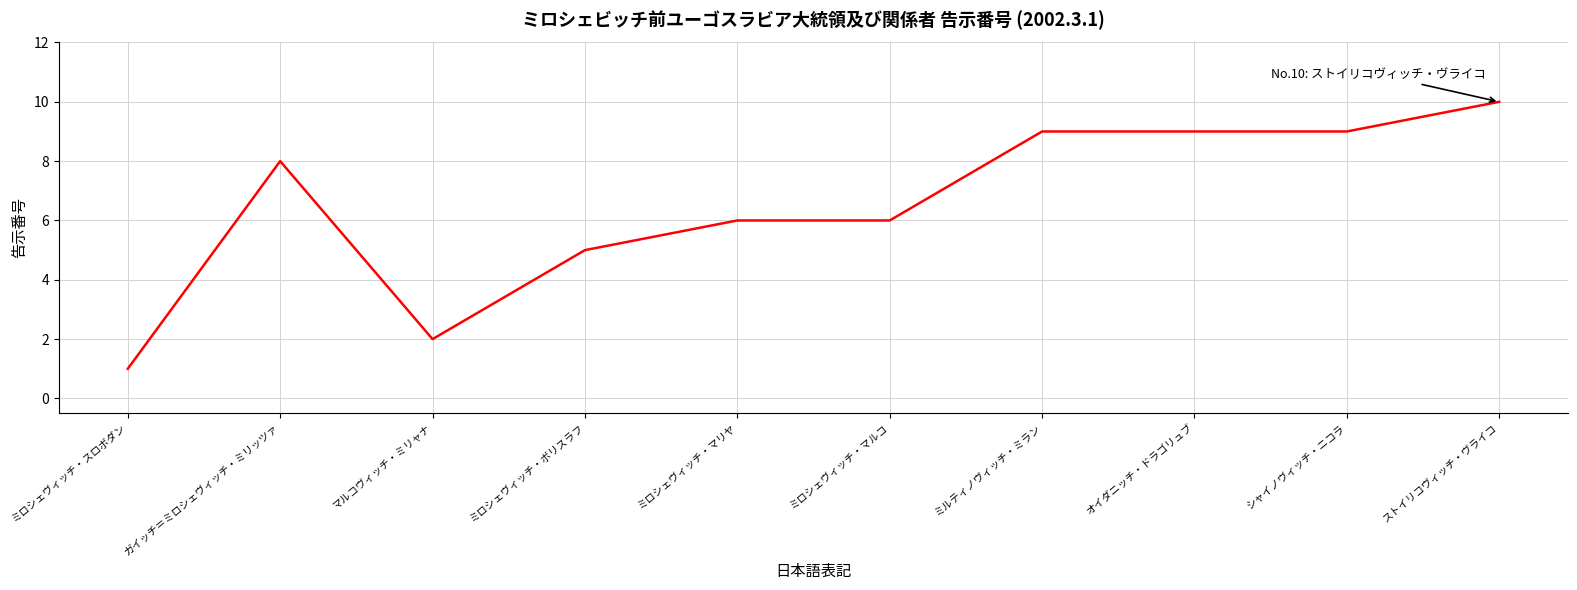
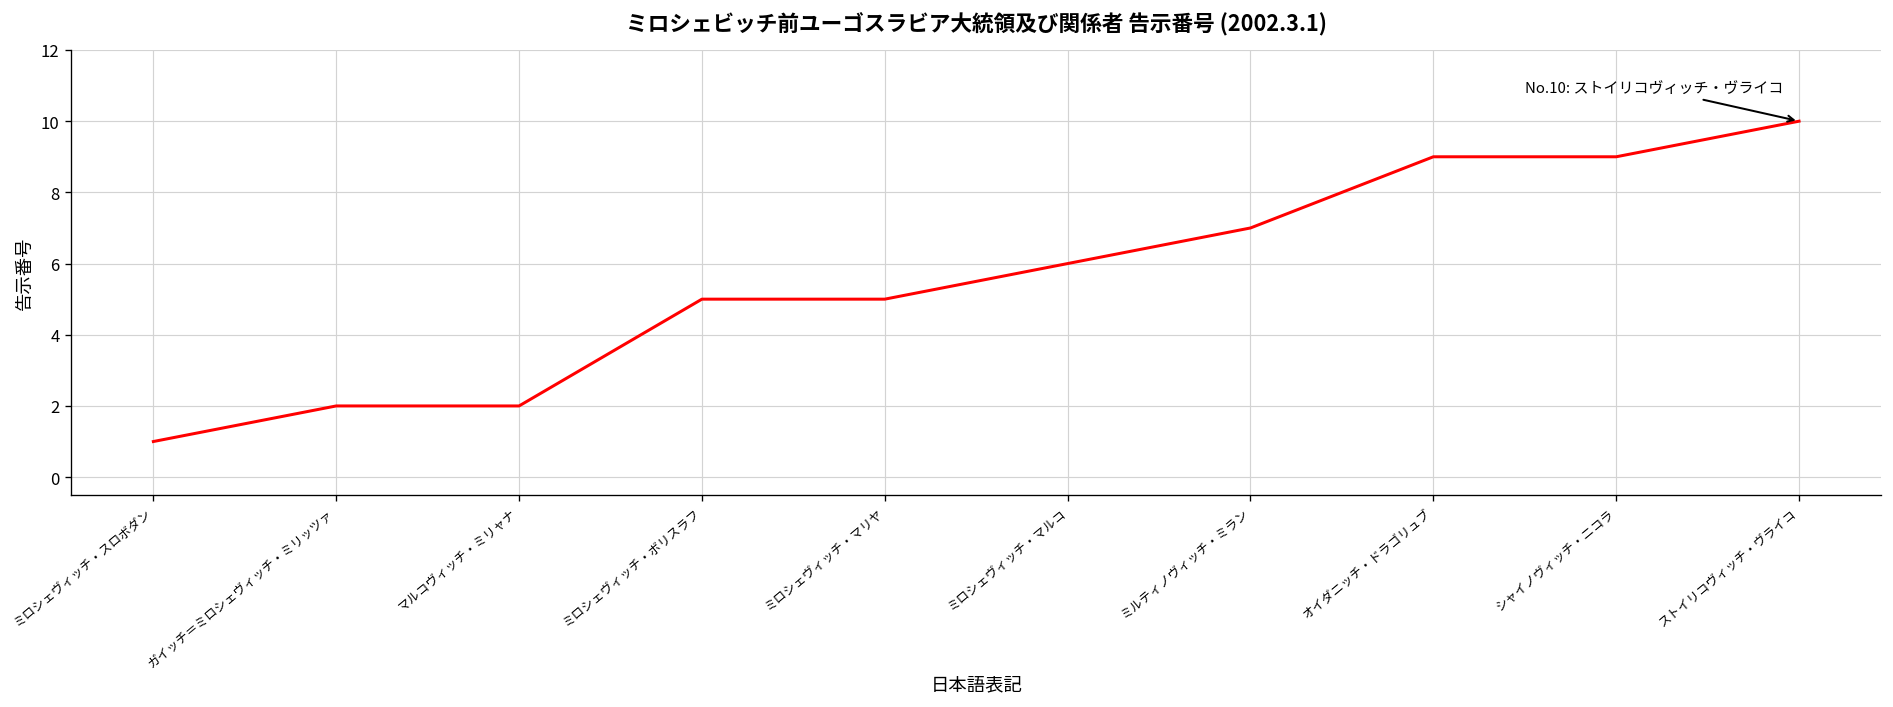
  {
    "ミロシェヴィッチ・スロボダン": 1,
-   "ガイッチ＝ミロシェヴィッチ・ミリッツァ": 8,
+   "ガイッチ＝ミロシェヴィッチ・ミリッツァ": 2,
    "マルコヴィッチ・ミリャナ": 2,
    "ミロシェヴィッチ・ボリスラフ": 5,
-   "ミロシェヴィッチ・マリヤ": 6,
+   "ミロシェヴィッチ・マリヤ": 5,
    "ミロシェヴィッチ・マルコ": 6,
-   "ミルティノヴィッチ・ミラン": 9,
+   "ミルティノヴィッチ・ミラン": 7,
    "オイダニッチ・ドラゴリュブ": 9,
    "シャイノヴィッチ・ニコラ": 9
  }
